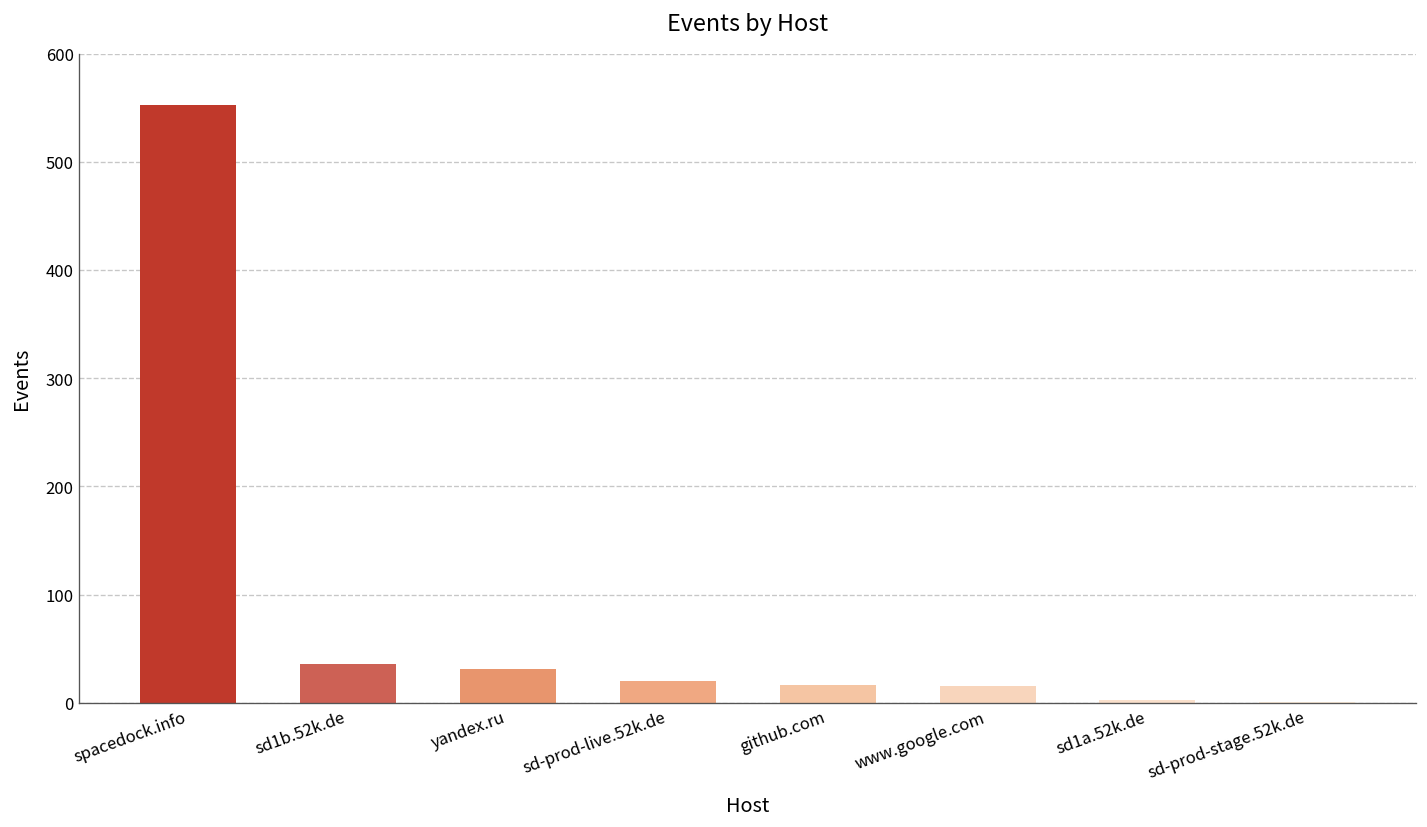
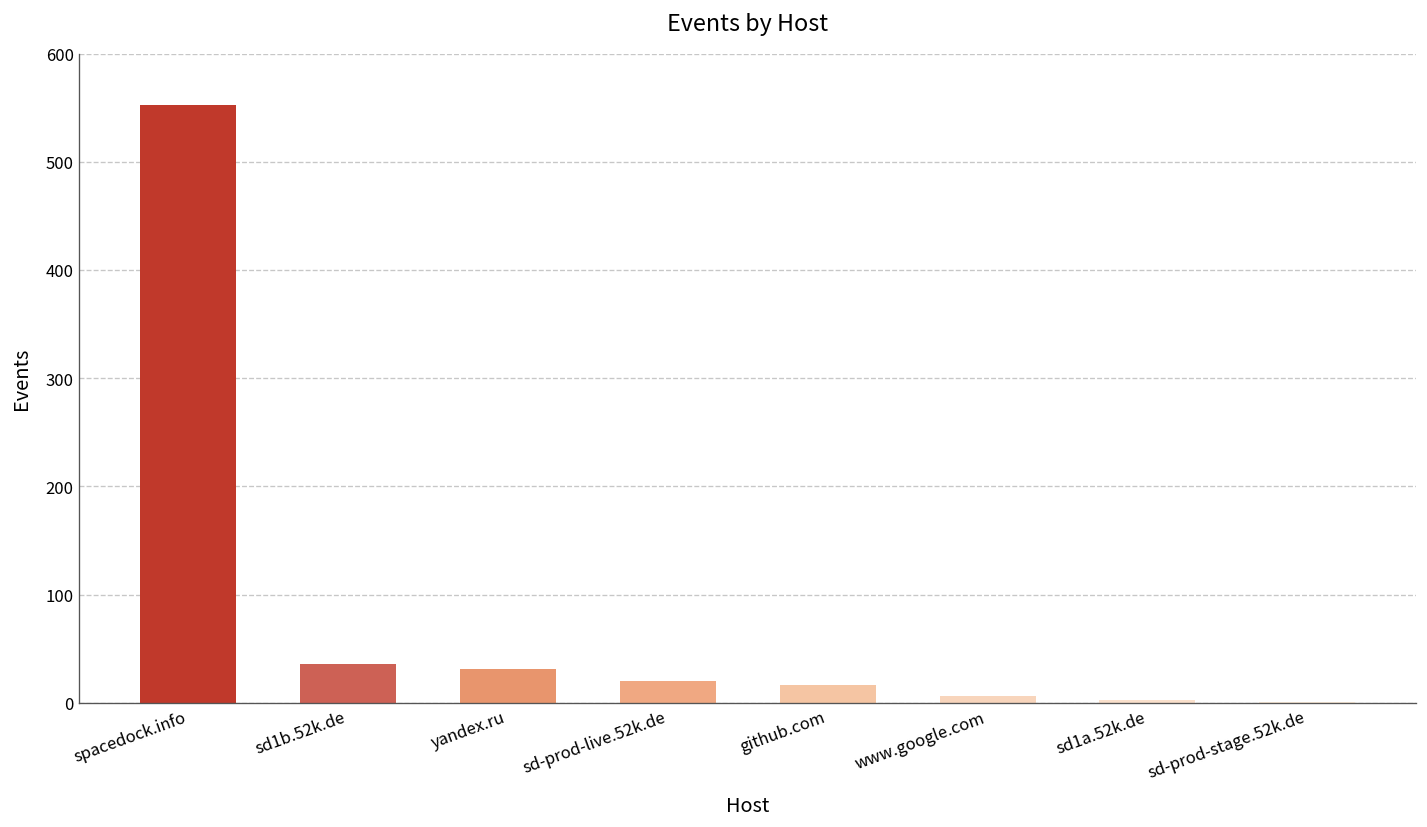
  {
    "spacedock.info": 550,
    "sd1b.52k.de": 40,
    "yandex.ru": 30,
    "sd-prod-live.52k.de": 20,
    "github.com": 20,
-   "www.google.com": 20,
+   "www.google.com": 10,
    "sd1a.52k.de": 0
  }
